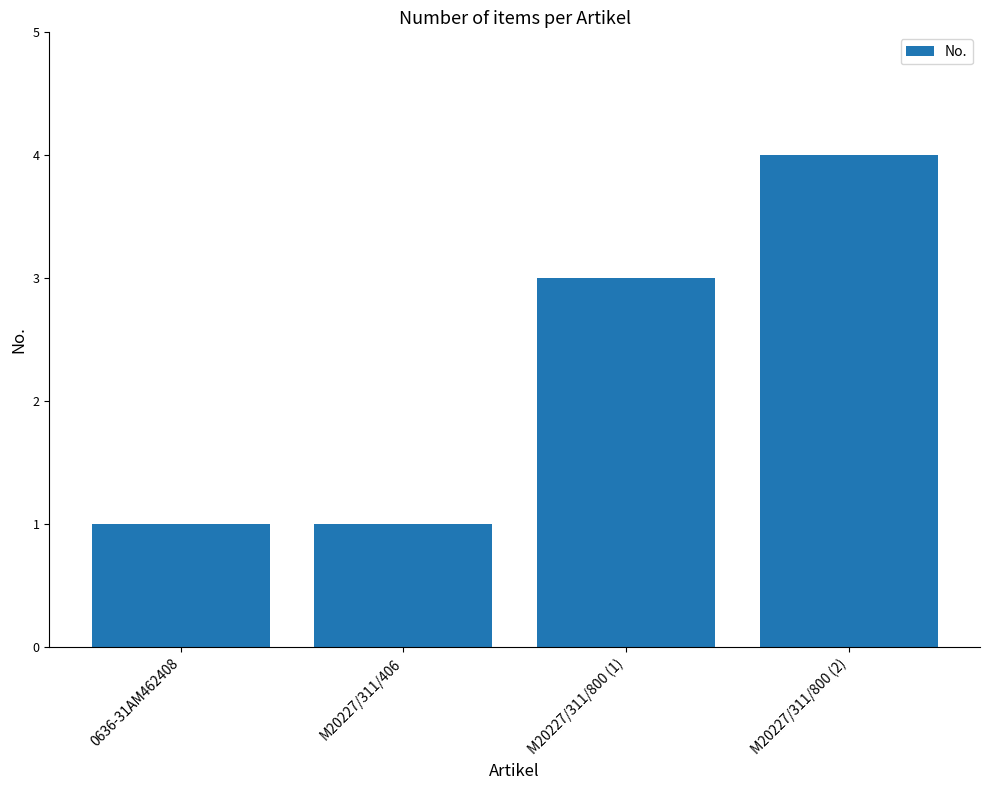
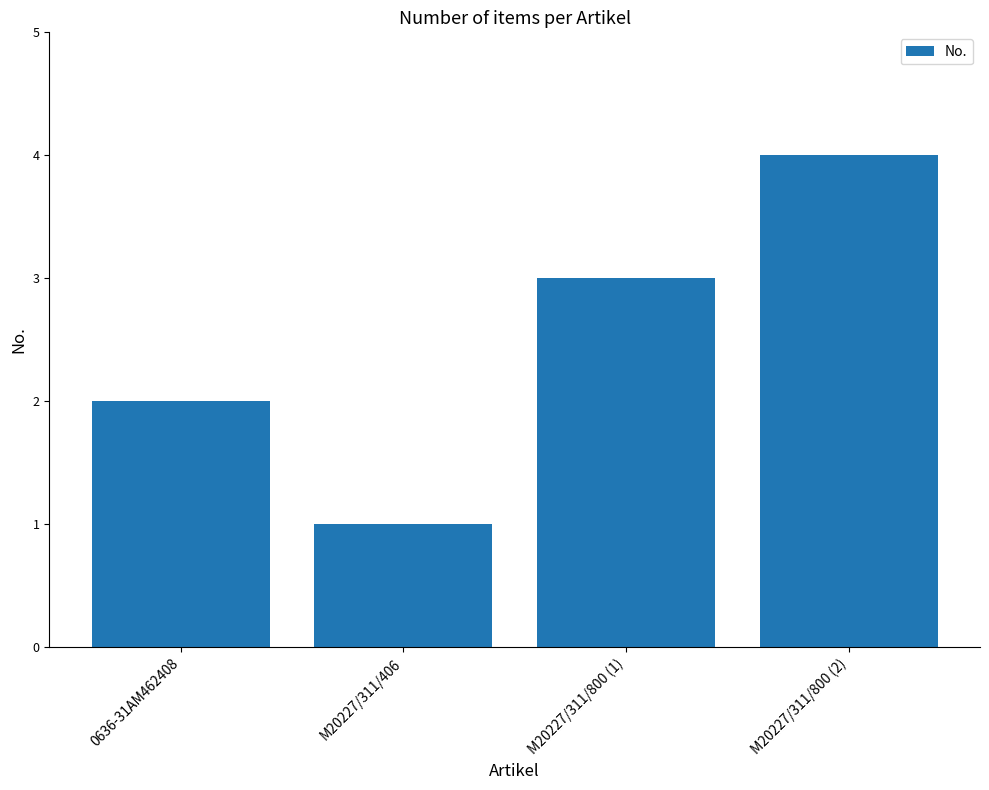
  {
-   "0636-31AM462408": 1,
+   "0636-31AM462408": 2,
    "M20227/311/406": 1,
    "M20227/311/800 (1)": 3,
    "M20227/311/800 (2)": 4
  }
